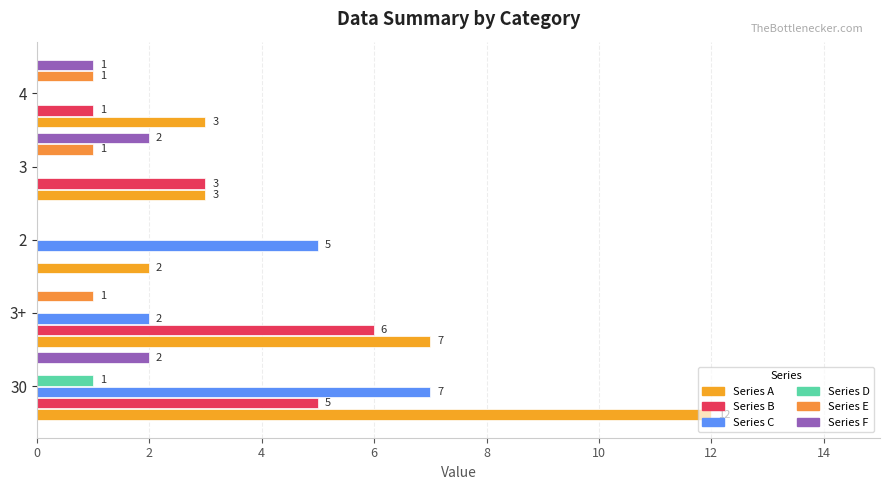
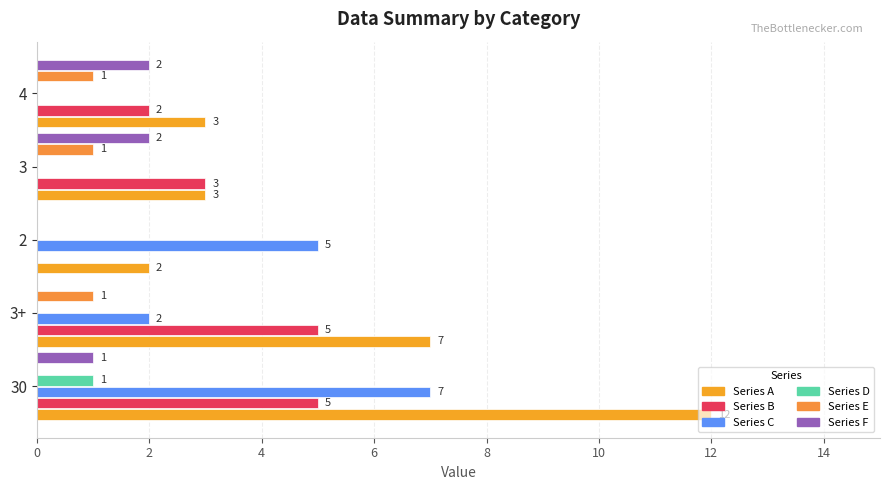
  {
    "Series B": {
-     "4": 1,
+     "4": 2,
      "3": 3,
-     "3+": 6,
+     "3+": 5,
      "30": 5
    },
    "Series C": {
      "2": 5,
      "3+": 2,
      "30": 7
    },
    "Series D": {
      "30": 1
    },
    "Series F": {
-     "4": 1,
+     "4": 2,
      "3": 2,
-     "30": 2
+     "30": 1
    }
  }
